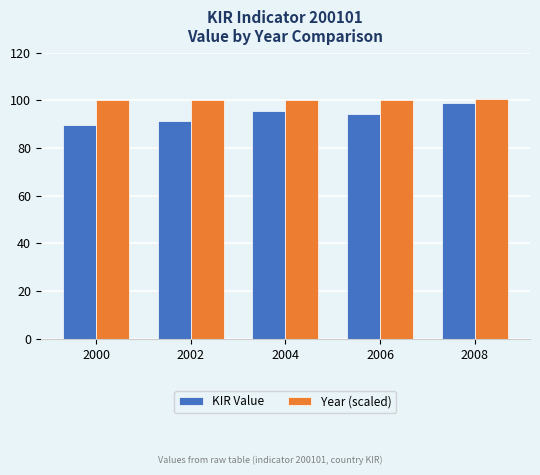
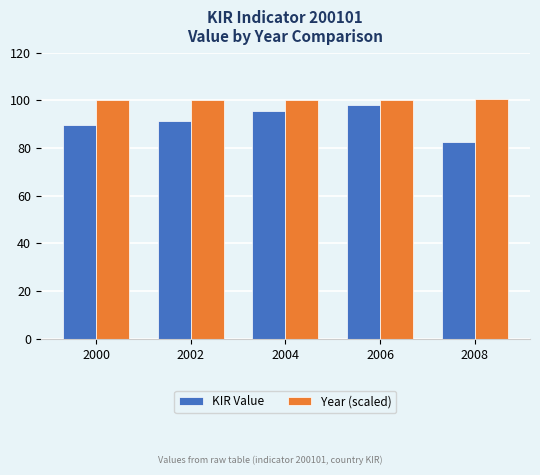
  {
    "KIR Value": {
      "2000": 90,
      "2002": 92,
      "2004": 95,
-     "2006": 94,
-     "2008": 99
+     "2006": 98,
+     "2008": 83
    },
    "Year (scaled)": {
      "2000": 100,
      "2002": 100,
      "2004": 100,
      "2006": 100,
      "2008": 100
    }
  }
